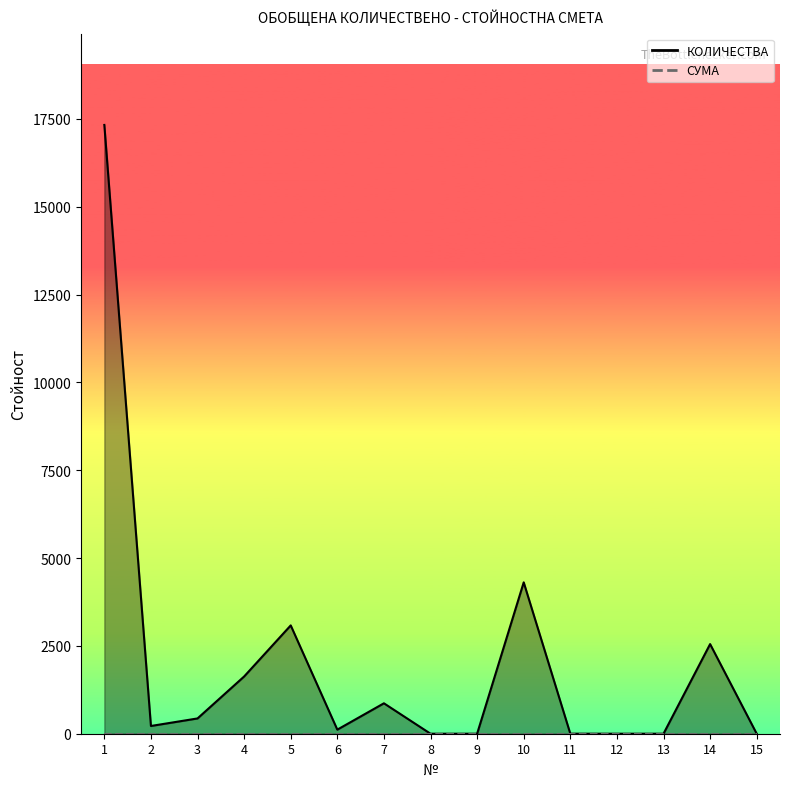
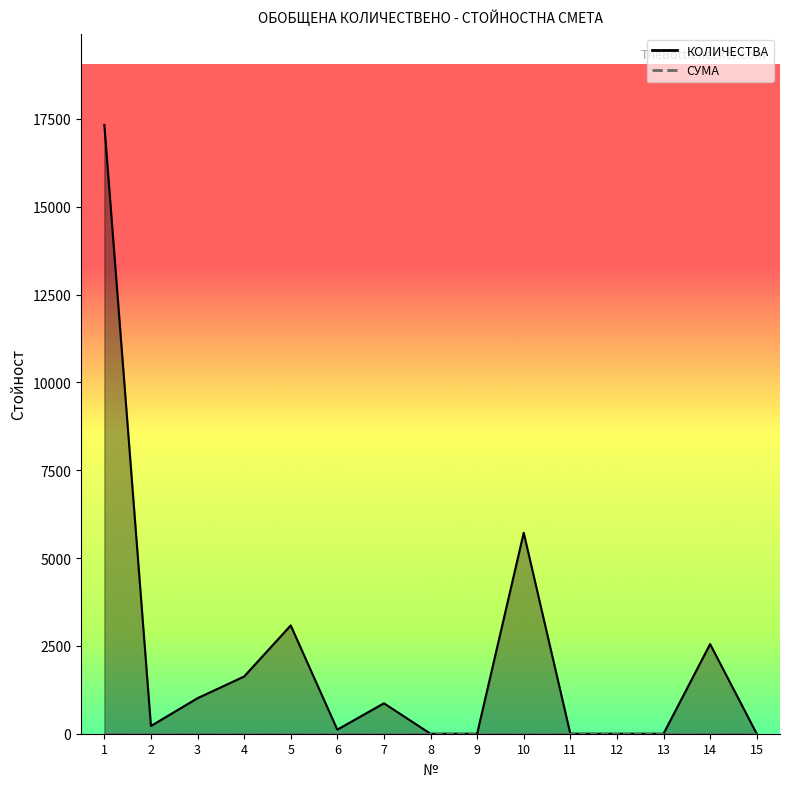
  {
    "КОЛИЧЕСТВА": {
      "1": 17300,
      "2": 200,
-     "3": 400,
+     "3": 1000,
      "4": 1600,
      "5": 3100,
      "6": 100,
      "7": 900,
-     "10": 4300,
+     "10": 5700,
      "14": 2600
    },
    "СУМА": {
      "1": 0,
      "2": 0,
      "3": 0,
      "4": 0,
      "5": 0,
      "6": 0,
      "7": 0,
      "10": 0,
      "14": 0
    }
  }
